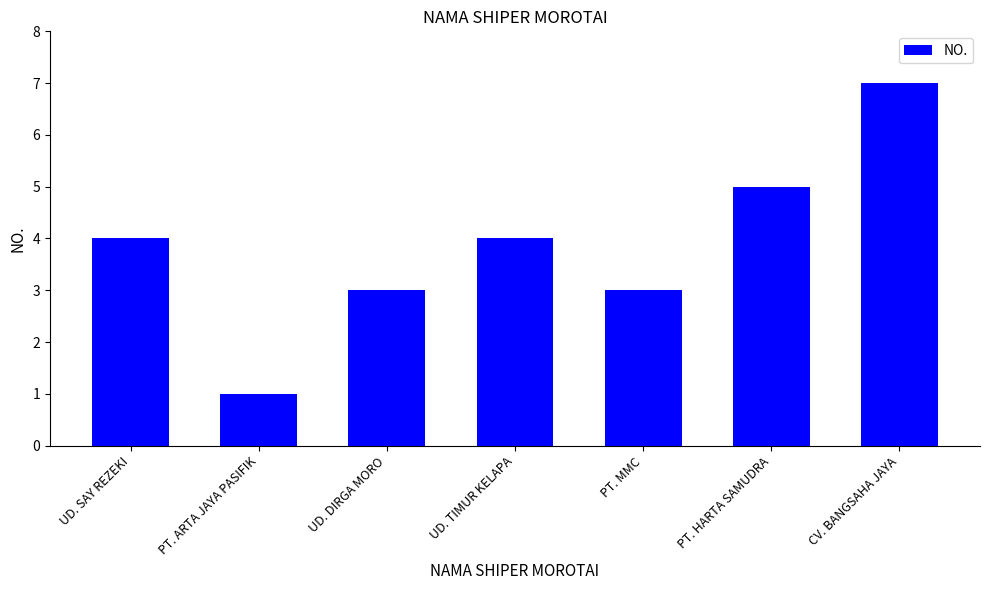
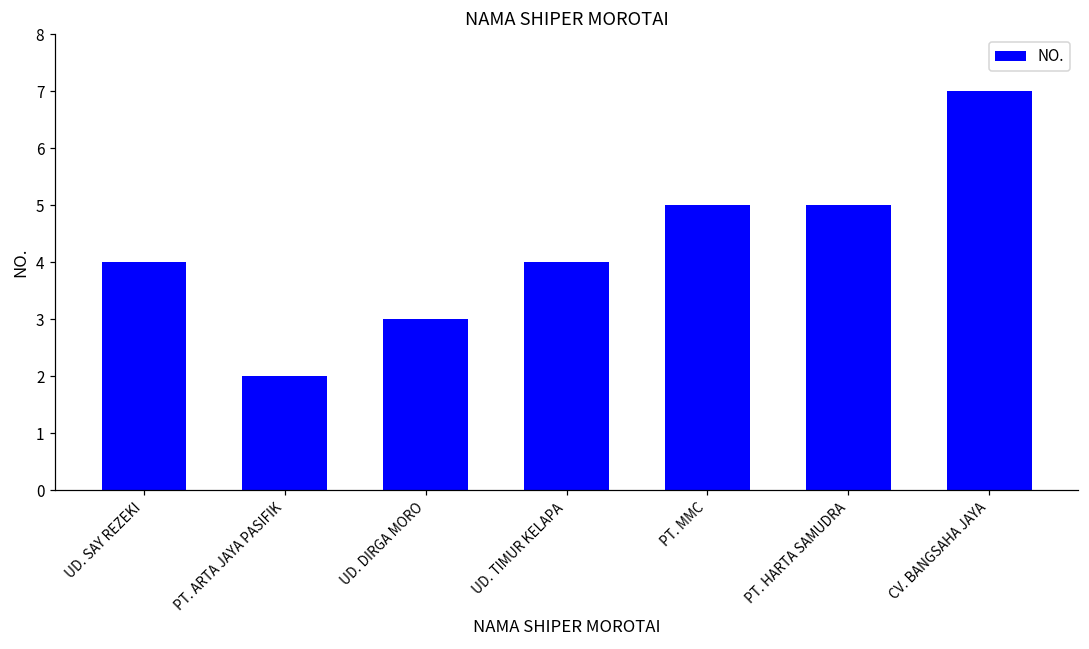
  {
    "UD. SAY REZEKI": 4,
-   "PT. ARTA JAYA PASIFIK": 1,
+   "PT. ARTA JAYA PASIFIK": 2,
    "UD. DIRGA MORO": 3,
    "UD. TIMUR KELAPA": 4,
-   "PT. MMC": 3,
+   "PT. MMC": 5,
    "PT. HARTA SAMUDRA": 5,
    "CV. BANGSAHA JAYA": 7
  }
